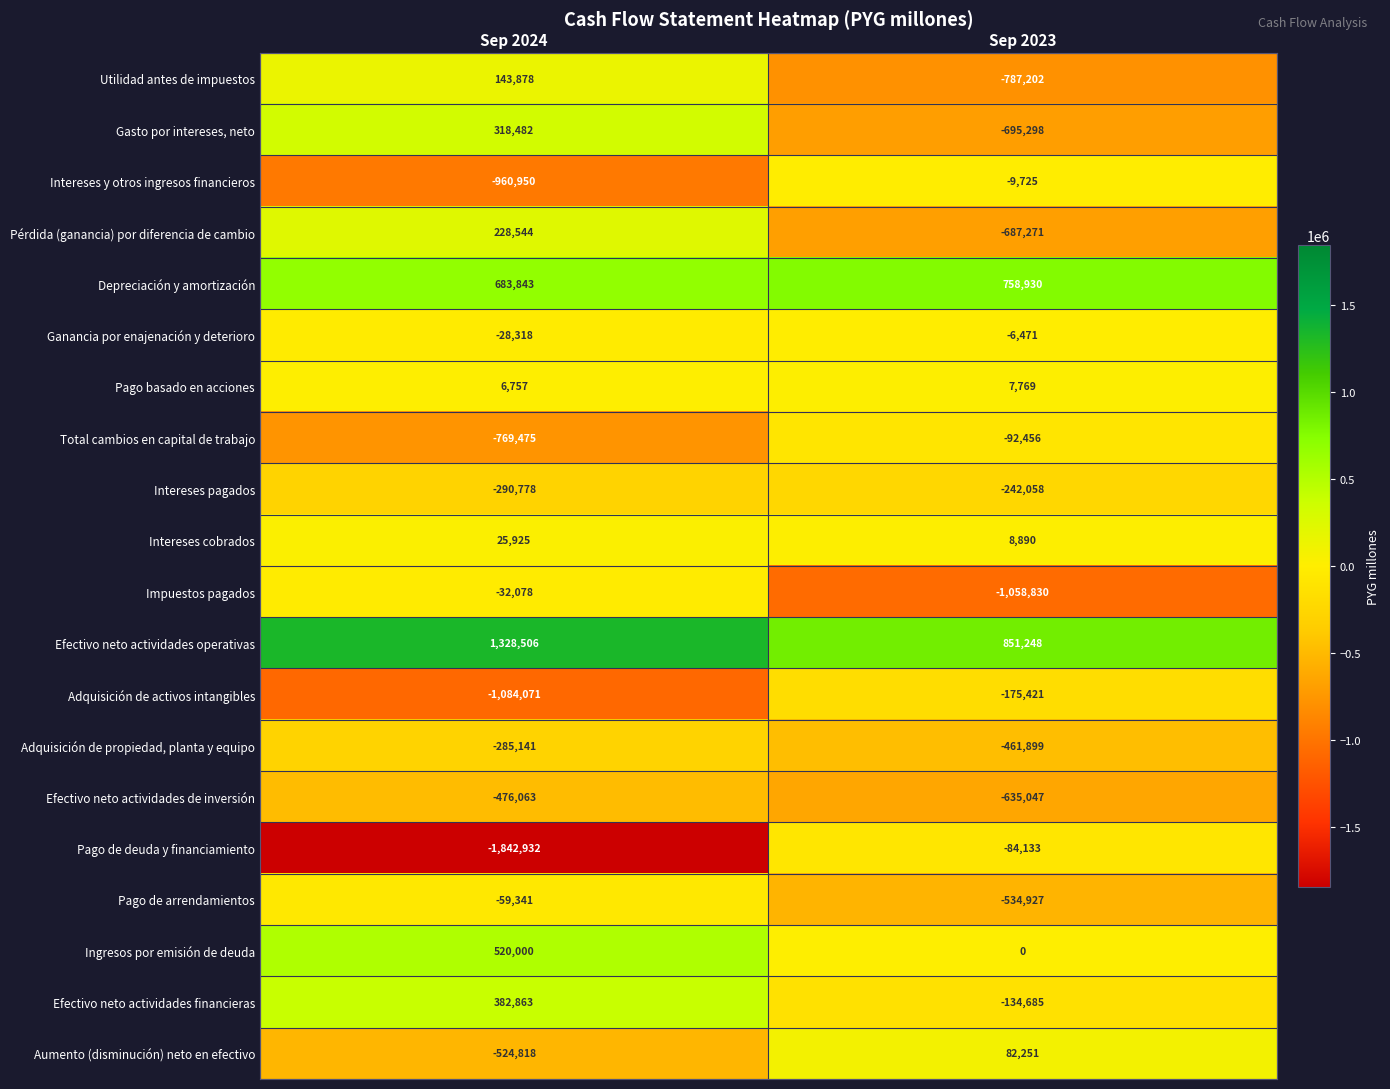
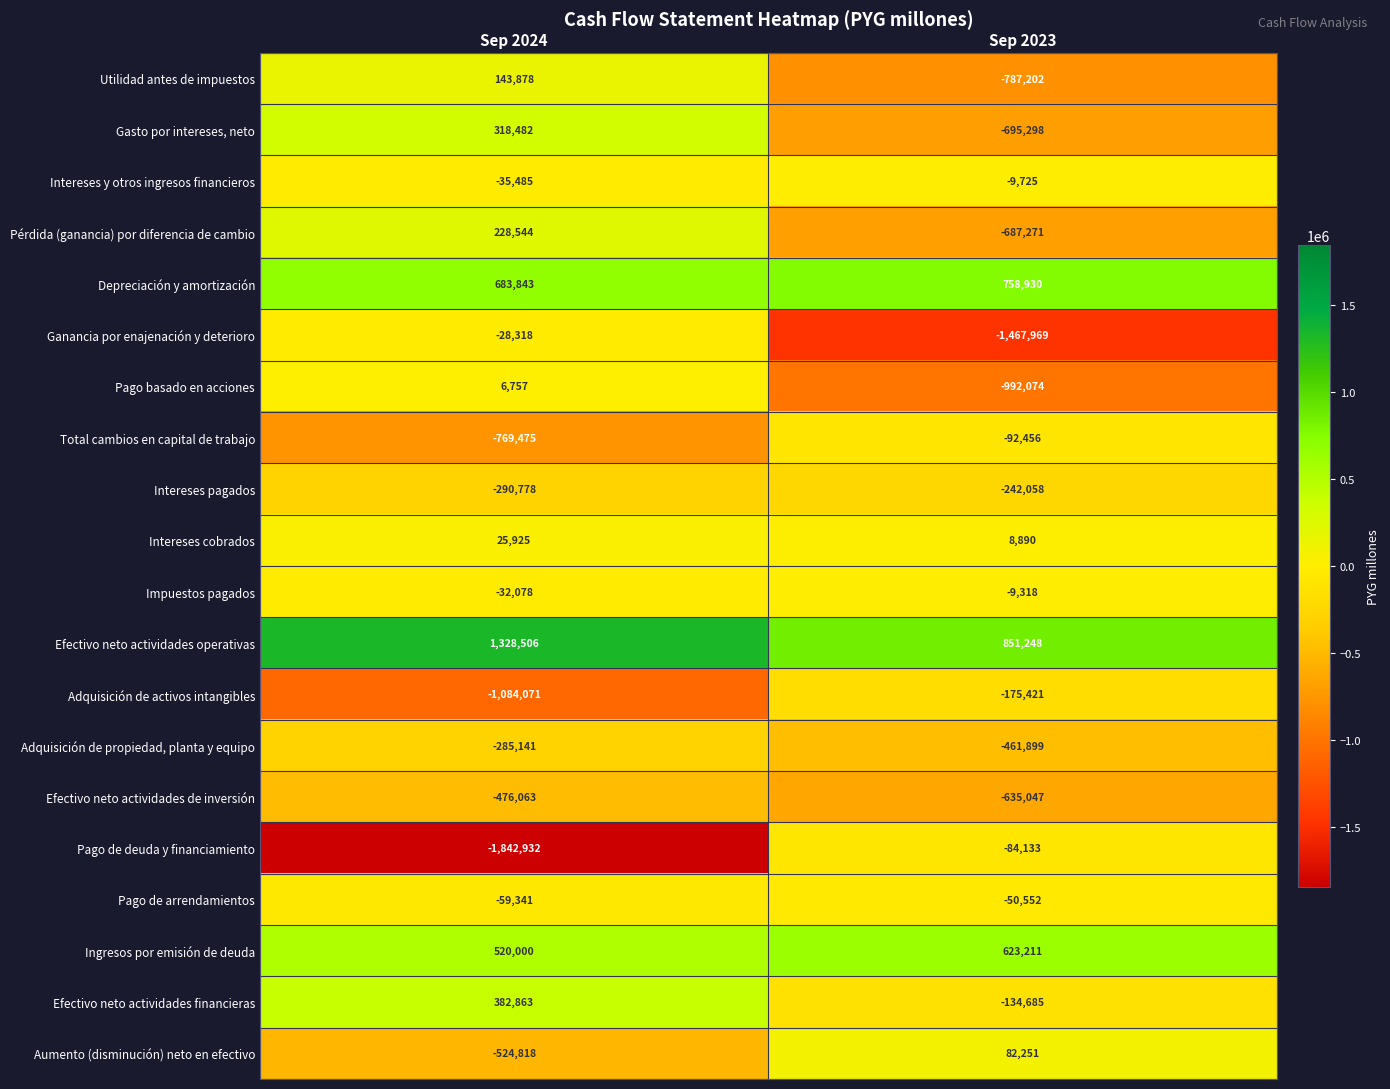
  {
    "Utilidad antes de impuestos": {
      "Sep 2024": "143,878",
      "Sep 2023": "-787,202"
    },
    "Gasto por intereses, neto": {
      "Sep 2024": "318,482",
      "Sep 2023": "-695,298"
    },
    "Intereses y otros ingresos financieros": {
-     "Sep 2024": "-960,950",
+     "Sep 2024": "-35,485",
      "Sep 2023": "-9,725"
    },
    "Pérdida (ganancia) por diferencia de cambio": {
      "Sep 2024": "228,544",
      "Sep 2023": "-687,271"
    },
    "Depreciación y amortización": {
      "Sep 2024": "683,843",
      "Sep 2023": "758,930"
    },
    "Ganancia por enajenación y deterioro": {
      "Sep 2024": "-28,318",
-     "Sep 2023": "-6,471"
+     "Sep 2023": "-1,467,969"
    },
    "Pago basado en acciones": {
      "Sep 2024": "6,757",
-     "Sep 2023": "7,769"
+     "Sep 2023": "-992,074"
    },
    "Total cambios en capital de trabajo": {
      "Sep 2024": "-769,475",
      "Sep 2023": "-92,456"
    },
    "Intereses pagados": {
      "Sep 2024": "-290,778",
      "Sep 2023": "-242,058"
    },
    "Intereses cobrados": {
      "Sep 2024": "25,925",
      "Sep 2023": "8,890"
    },
    "Impuestos pagados": {
      "Sep 2024": "-32,078",
-     "Sep 2023": "-1,058,830"
+     "Sep 2023": "-9,318"
    },
    "Efectivo neto actividades operativas": {
      "Sep 2024": "1,328,506",
      "Sep 2023": "851,248"
    },
    "Adquisición de activos intangibles": {
      "Sep 2024": "-1,084,071",
      "Sep 2023": "-175,421"
    },
    "Adquisición de propiedad, planta y equipo": {
      "Sep 2024": "-285,141",
      "Sep 2023": "-461,899"
    },
    "Efectivo neto actividades de inversión": {
      "Sep 2024": "-476,063",
      "Sep 2023": "-635,047"
    },
    "Pago de deuda y financiamiento": {
      "Sep 2024": "-1,842,932",
      "Sep 2023": "-84,133"
    },
    "Pago de arrendamientos": {
      "Sep 2024": "-59,341",
-     "Sep 2023": "-534,927"
+     "Sep 2023": "-50,552"
    },
    "Ingresos por emisión de deuda": {
      "Sep 2024": "520,000",
-     "Sep 2023": "0"
+     "Sep 2023": "623,211"
    },
    "Efectivo neto actividades financieras": {
      "Sep 2024": "382,863",
      "Sep 2023": "-134,685"
    },
    "Aumento (disminución) neto en efectivo": {
      "Sep 2024": "-524,818",
      "Sep 2023": "82,251"
    }
  }
